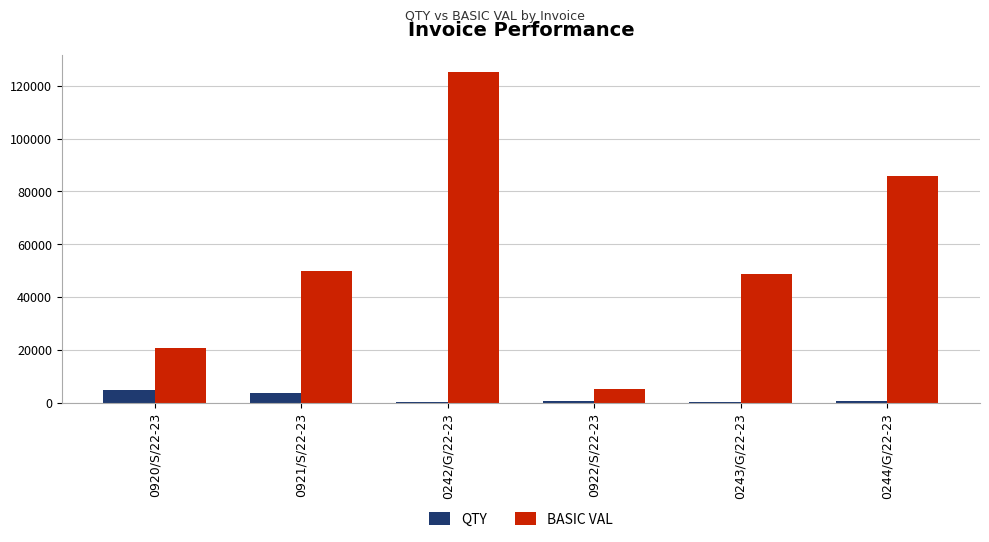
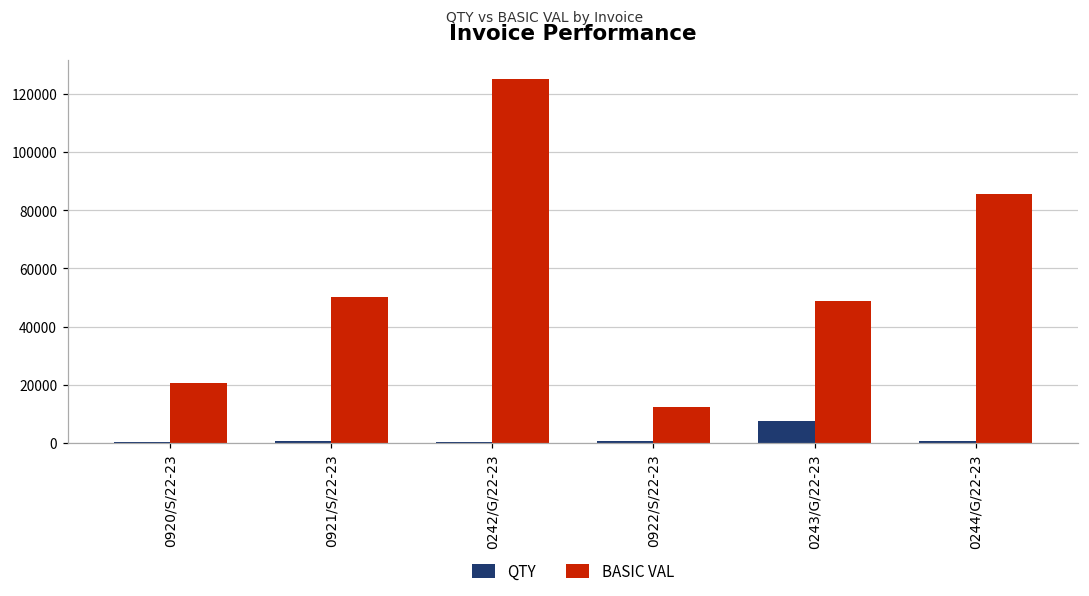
  {
    "QTY": {
-     "0920/S/22-23": 5000,
-     "0921/S/22-23": 4000,
-     "0243/G/22-23": 0
+     "0920/S/22-23": 0,
+     "0921/S/22-23": 0,
+     "0243/G/22-23": 7000
    },
    "BASIC VAL": {
      "0920/S/22-23": 21000,
      "0921/S/22-23": 50000,
      "0242/G/22-23": 125000,
-     "0922/S/22-23": 5000,
+     "0922/S/22-23": 12000,
      "0243/G/22-23": 49000,
      "0244/G/22-23": 86000
    }
  }
